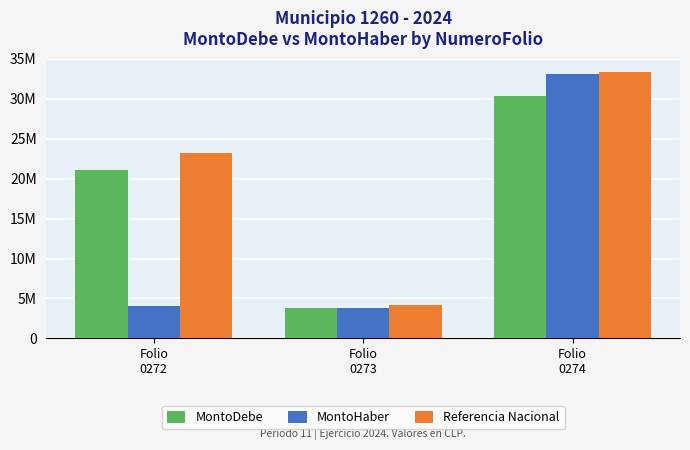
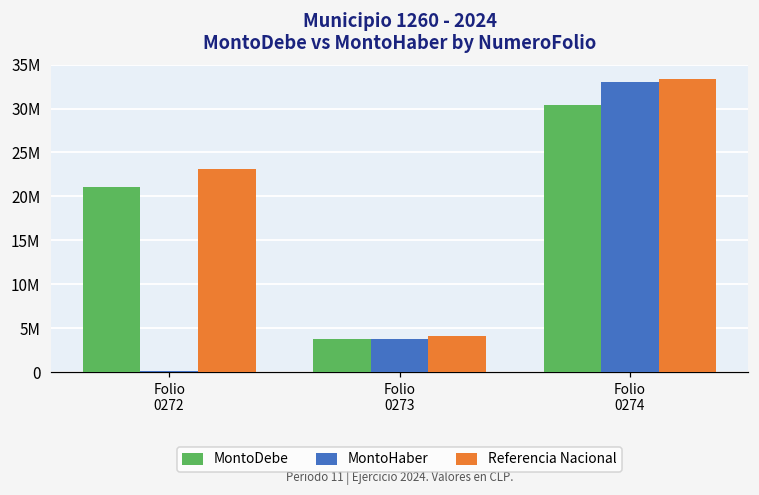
  {
    "MontoDebe": {
      "Folio 0272": 21000000,
      "Folio 0273": 4000000,
      "Folio 0274": 30000000
    },
    "MontoHaber": {
-     "Folio 0272": 4000000,
+     "Folio 0272": 0,
      "Folio 0273": 4000000,
      "Folio 0274": 33000000
    },
    "Referencia Nacional": {
      "Folio 0272": 23000000,
      "Folio 0273": 4000000,
      "Folio 0274": 33000000
    }
  }
